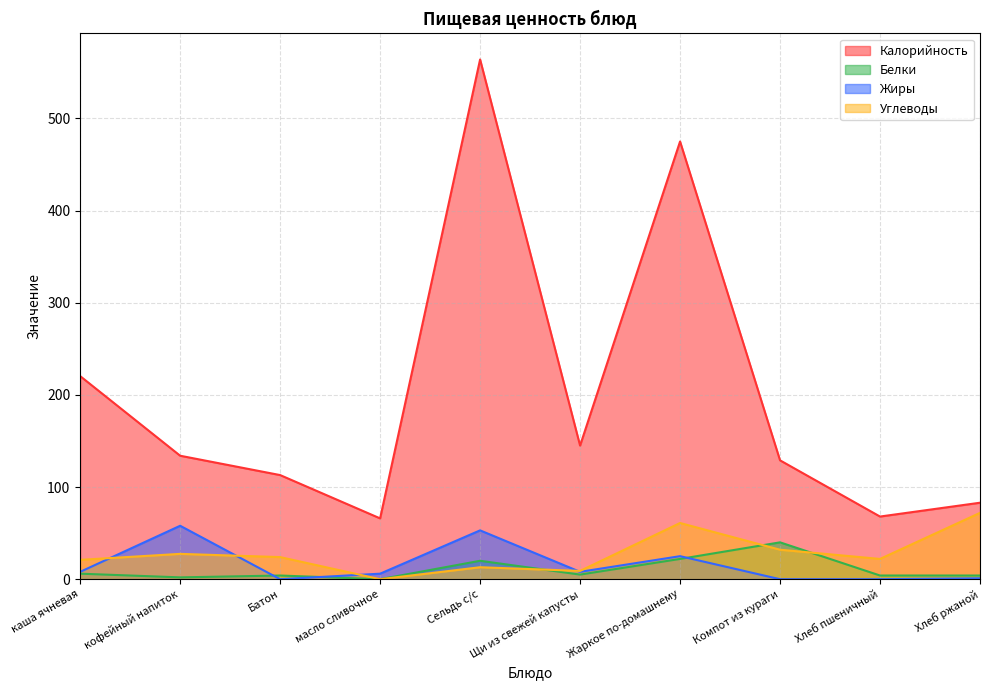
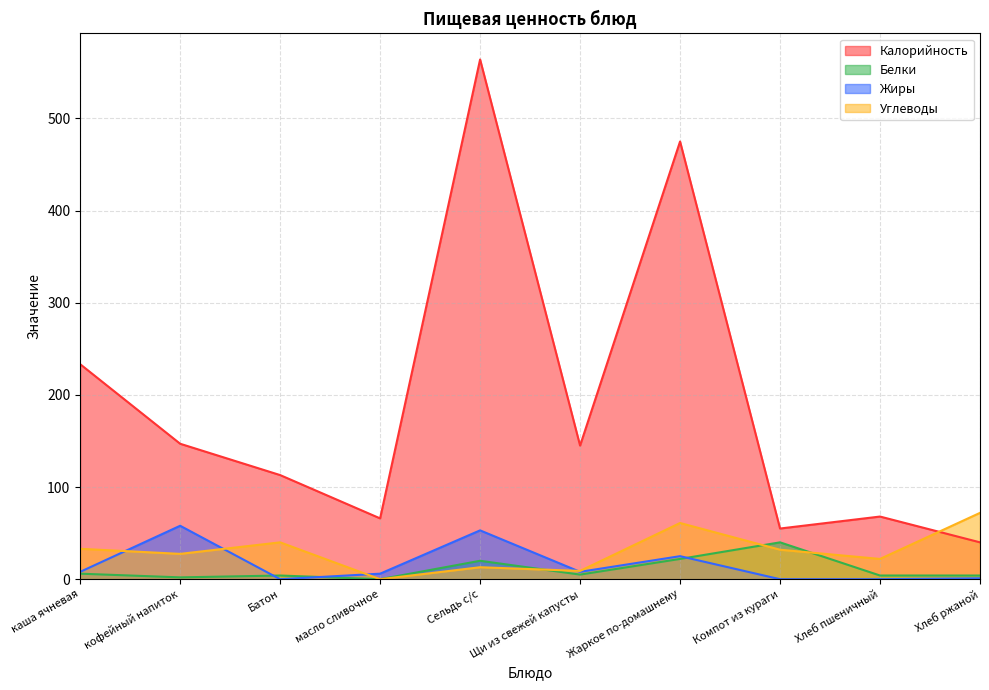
  {
    "Калорийность": {
-     "каша ячневая": 220,
-     "кофейный напиток": 130,
+     "каша ячневая": 230,
+     "кофейный напиток": 150,
      "Батон": 110,
      "масло сливочное": 70,
      "Сельдь с/с": 560,
      "Щи из свежей капусты": 150,
      "Жаркое по-домашнему": 480,
-     "Компот из кураги": 130,
+     "Компот из кураги": 60,
      "Хлеб пшеничный": 70,
-     "Хлеб ржаной": 80
+     "Хлеб ржаной": 40
    },
    "Белки": {
      "кофейный напиток": 0,
      "Батон": 0,
      "Сельдь с/с": 20,
      "Щи из свежей капусты": 10,
      "Жаркое по-домашнему": 20,
      "Компот из кураги": 40,
      "Хлеб пшеничный": 0,
      "Хлеб ржаной": 0
    },
    "Жиры": {
      "кофейный напиток": 60,
      "Батон": 0,
      "масло сливочное": 10,
      "Сельдь с/с": 50,
      "Жаркое по-домашнему": 30,
      "Компот из кураги": 0,
      "Хлеб пшеничный": 0,
      "Хлеб ржаной": 0
    },
    "Углеводы": {
-     "каша ячневая": 20,
+     "каша ячневая": 30,
      "кофейный напиток": 30,
-     "Батон": 20,
+     "Батон": 40,
      "Сельдь с/с": 10,
      "Жаркое по-домашнему": 60,
      "Компот из кураги": 30,
      "Хлеб пшеничный": 20,
      "Хлеб ржаной": 70
    }
  }
